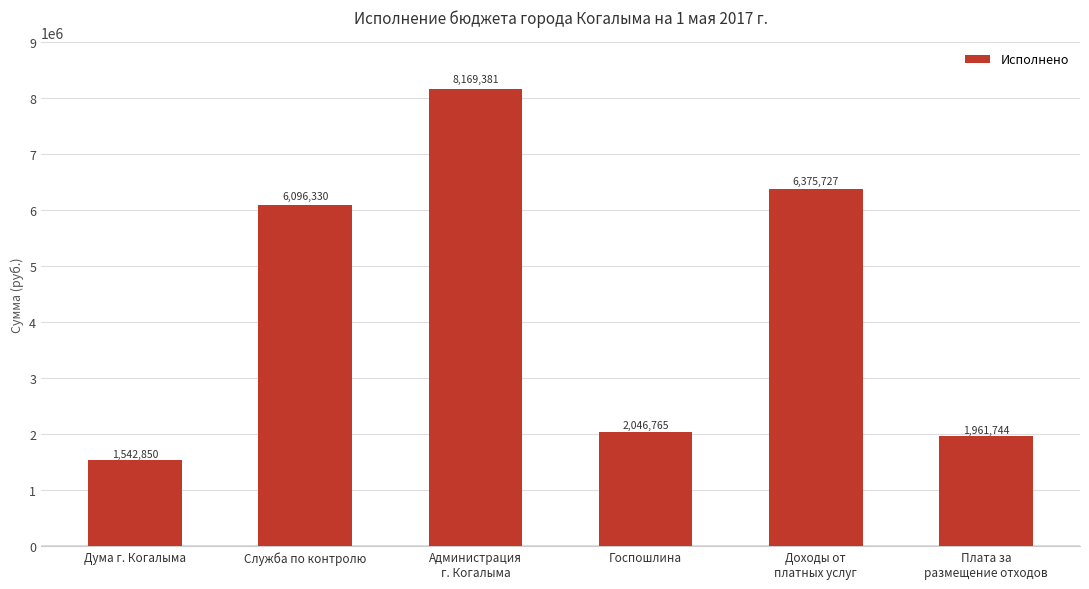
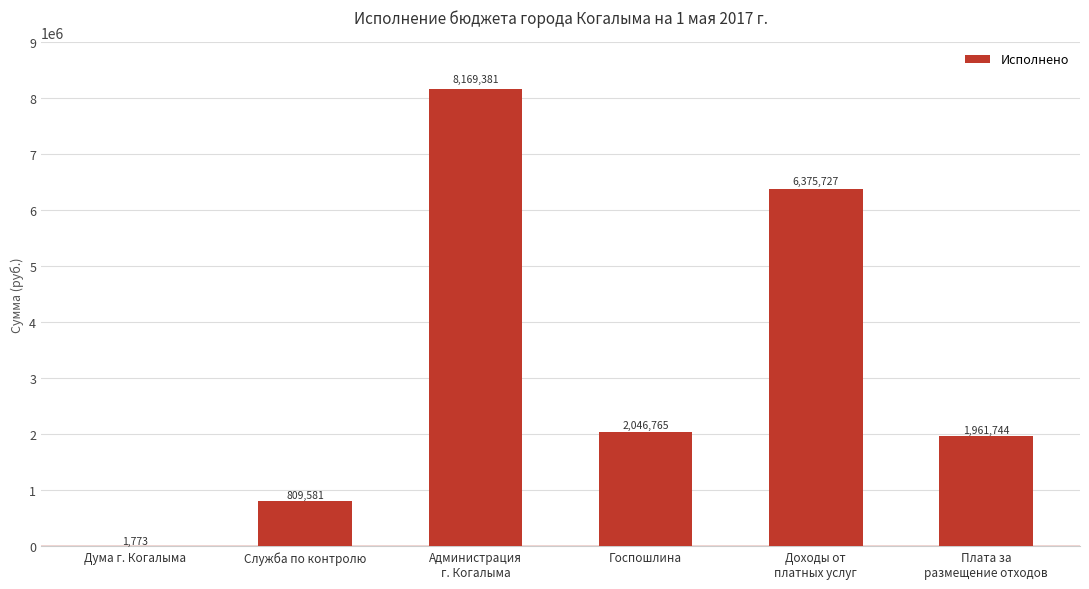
  {
-   "Дума г. Когалыма": "1,542,850",
-   "Служба по контролю": "6,096,330",
+   "Дума г. Когалыма": "1,773",
+   "Служба по контролю": "809,581",
    "Администрация г. Когалыма": "8,169,381",
    "Госпошлина": "2,046,765",
    "Доходы от платных услуг": "6,375,727",
    "Плата за размещение отходов": "1,961,744"
  }
